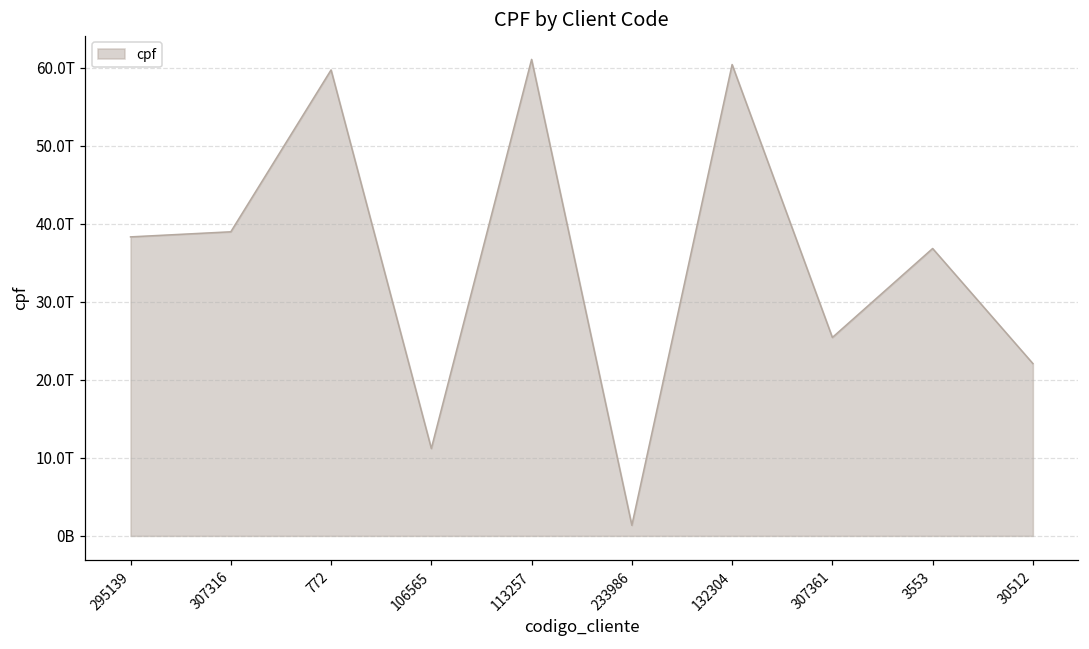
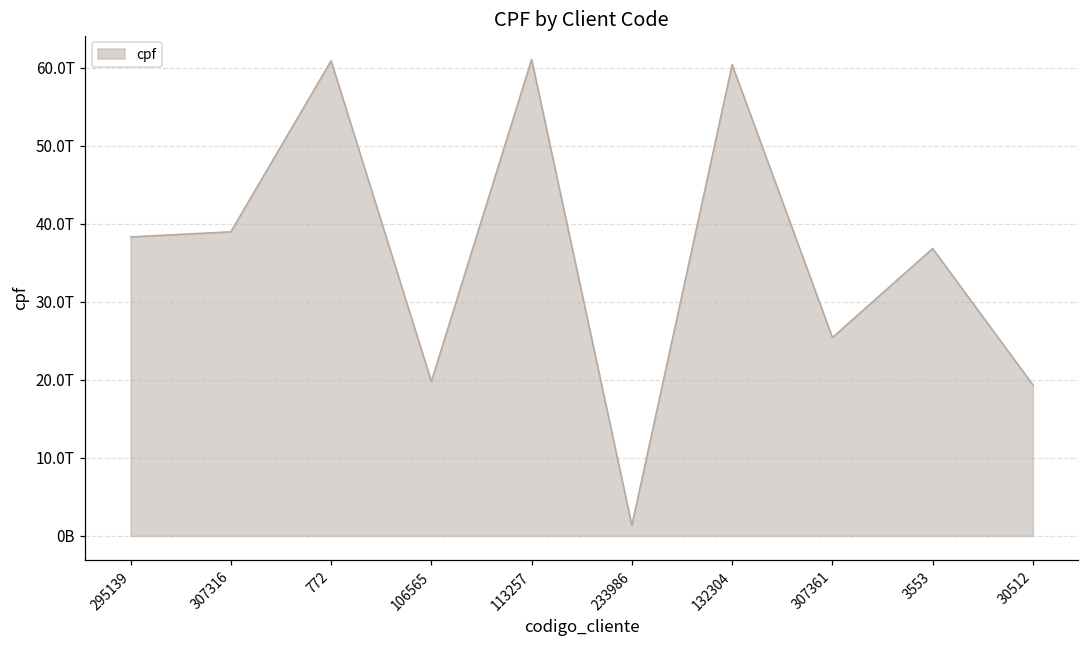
  {
    "295139": "38T",
    "307316": "39T",
-   "772": "60T",
-   "106565": "11T",
+   "772": "61T",
+   "106565": "20T",
    "113257": "61T",
    "233986": "1T",
    "132304": "60T",
    "307361": "25T",
    "3553": "37T",
-   "30512": "22T"
+   "30512": "19T"
  }
